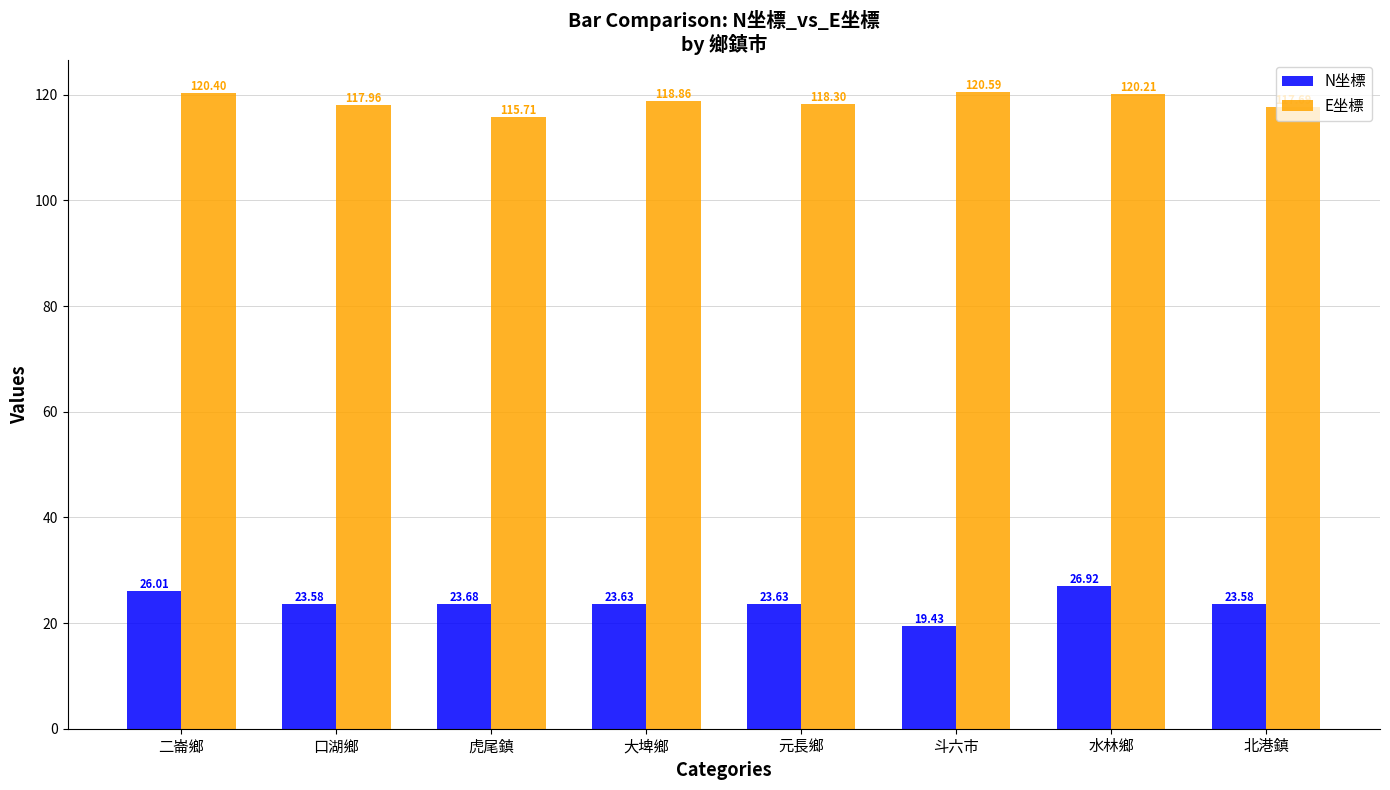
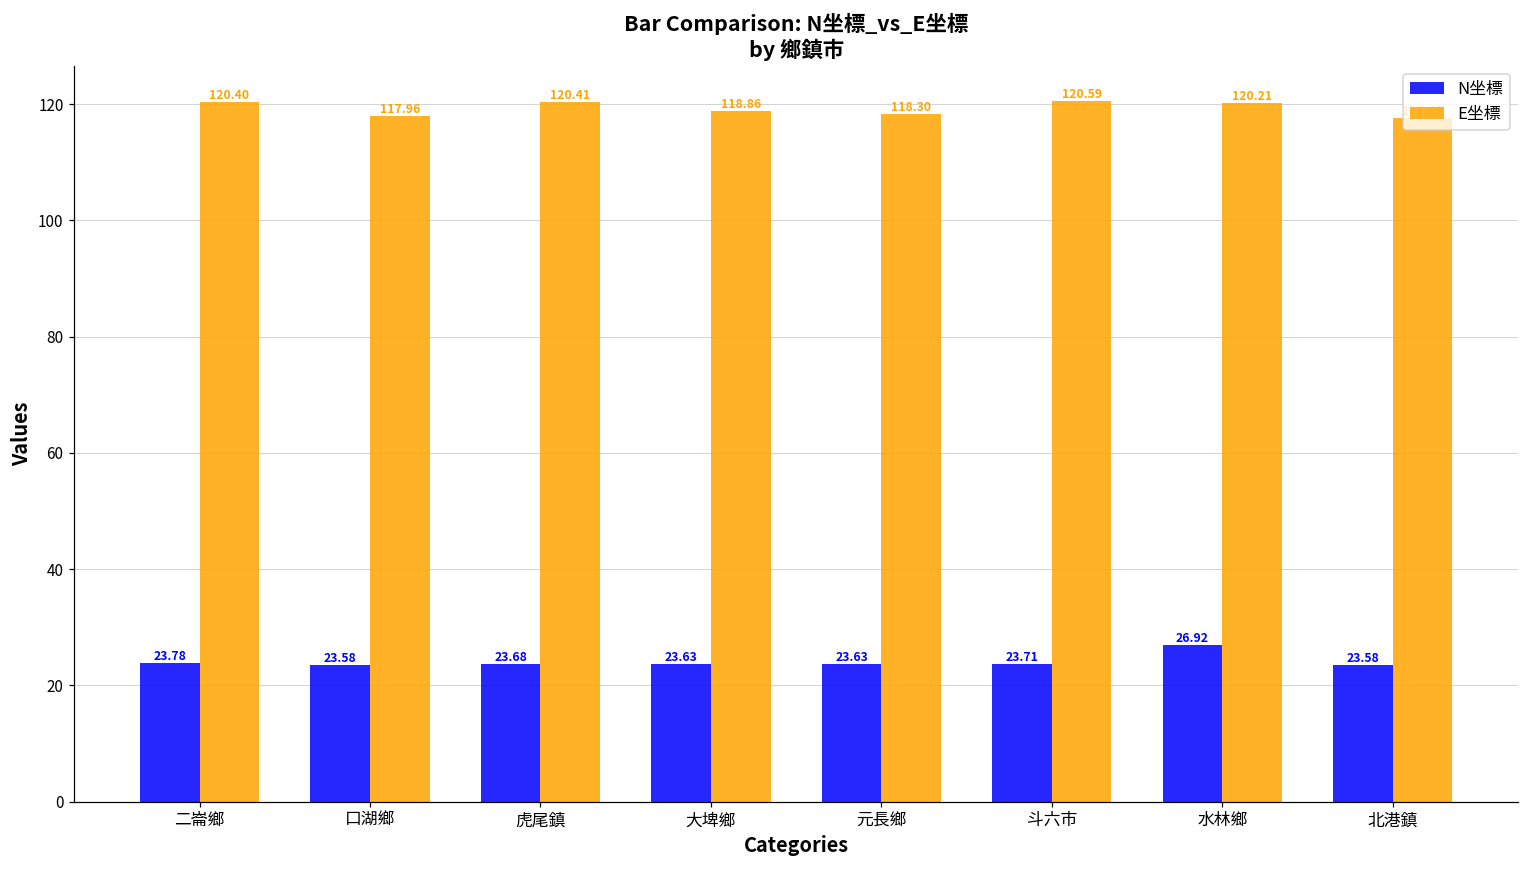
  {
    "N坐標": {
-     "二崙鄉": 26.01,
+     "二崙鄉": 23.78,
      "口湖鄉": 23.58,
      "虎尾鎮": 23.68,
      "大埤鄉": 23.63,
      "元長鄉": 23.63,
-     "斗六市": 19.43,
+     "斗六市": 23.71,
      "水林鄉": 26.92,
      "北港鎮": 23.58
    },
    "E坐標": {
      "二崙鄉": 120.40,
      "口湖鄉": 117.96,
-     "虎尾鎮": 115.71,
+     "虎尾鎮": 120.41,
      "大埤鄉": 118.86,
      "元長鄉": 118.30,
      "斗六市": 120.59,
      "水林鄉": 120.21
    }
  }
